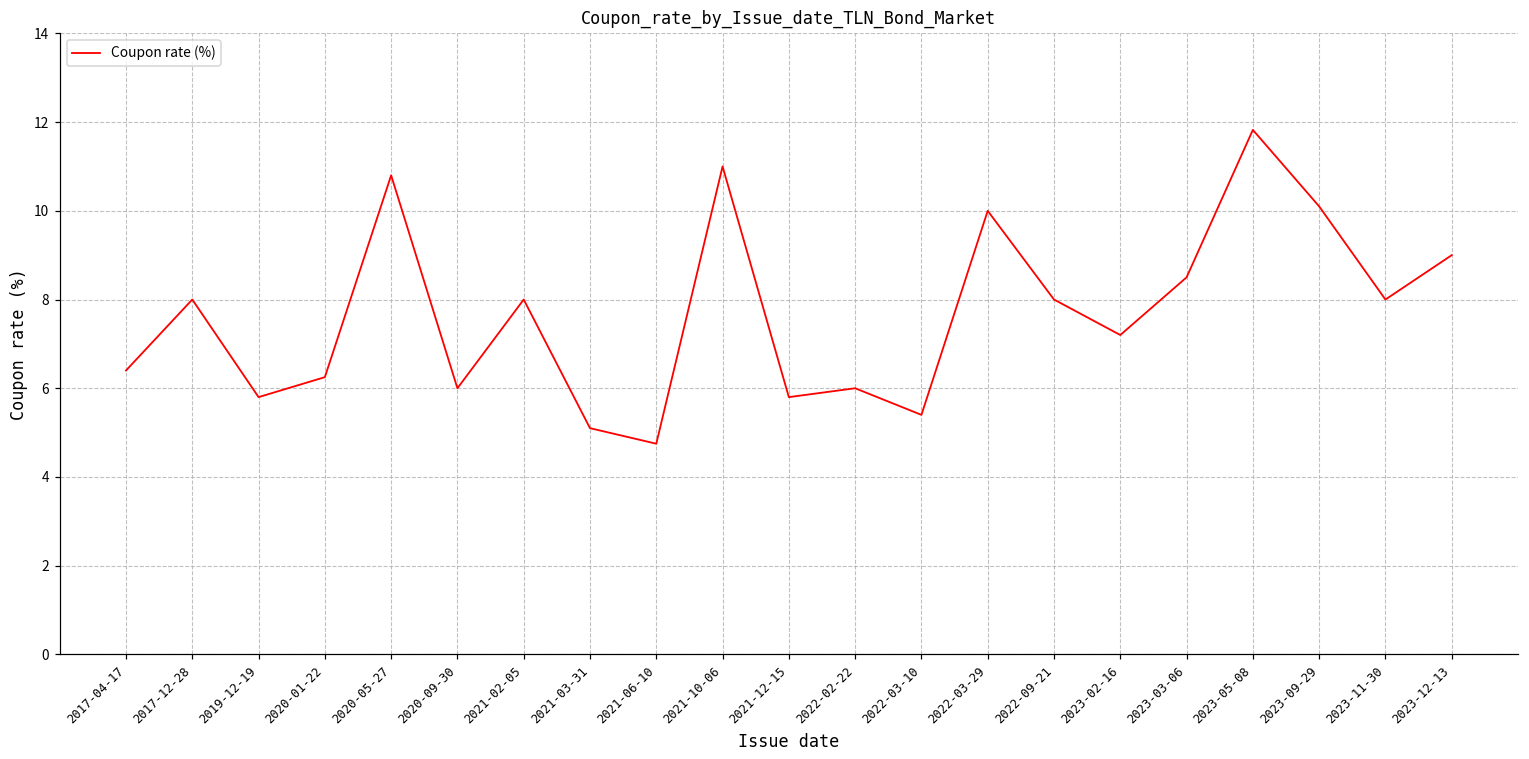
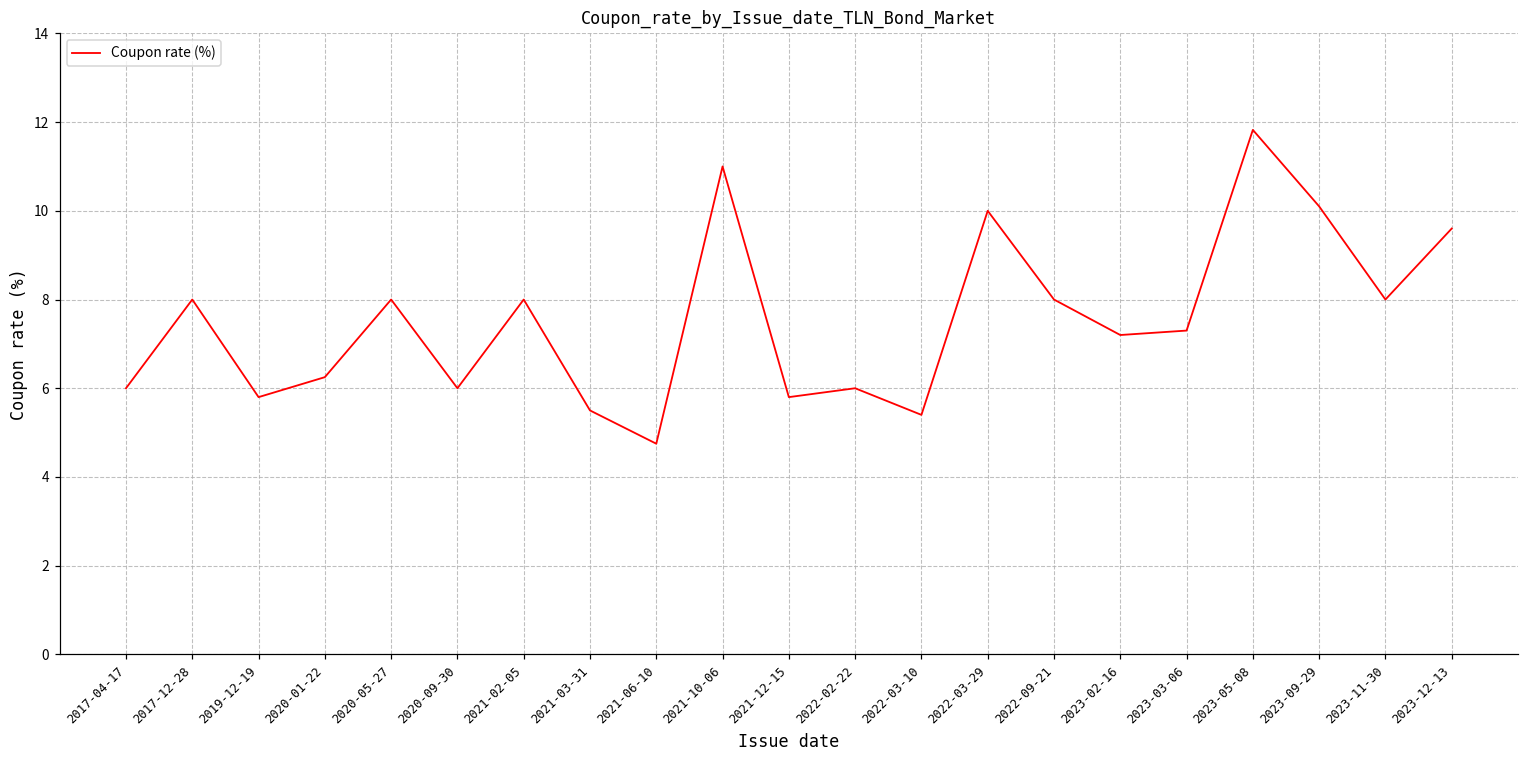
  {
-   "2017-04-17": 6.4,
+   "2017-04-17": 6.0,
    "2017-12-28": 8.0,
    "2019-12-19": 5.8,
    "2020-01-22": 6.3,
-   "2020-05-27": 10.8,
+   "2020-05-27": 8.0,
    "2020-09-30": 6.0,
    "2021-02-05": 8.0,
-   "2021-03-31": 5.1,
+   "2021-03-31": 5.5,
    "2021-06-10": 4.8,
    "2021-10-06": 11.0,
    "2021-12-15": 5.8,
    "2022-02-22": 6.0,
    "2022-03-10": 5.4,
    "2022-03-29": 10.0,
    "2022-09-21": 8.0,
    "2023-02-16": 7.2,
-   "2023-03-06": 8.5,
+   "2023-03-06": 7.3,
    "2023-05-08": 11.8,
    "2023-09-29": 10.1,
    "2023-11-30": 8.0,
-   "2023-12-13": 9.0
+   "2023-12-13": 9.6
  }
